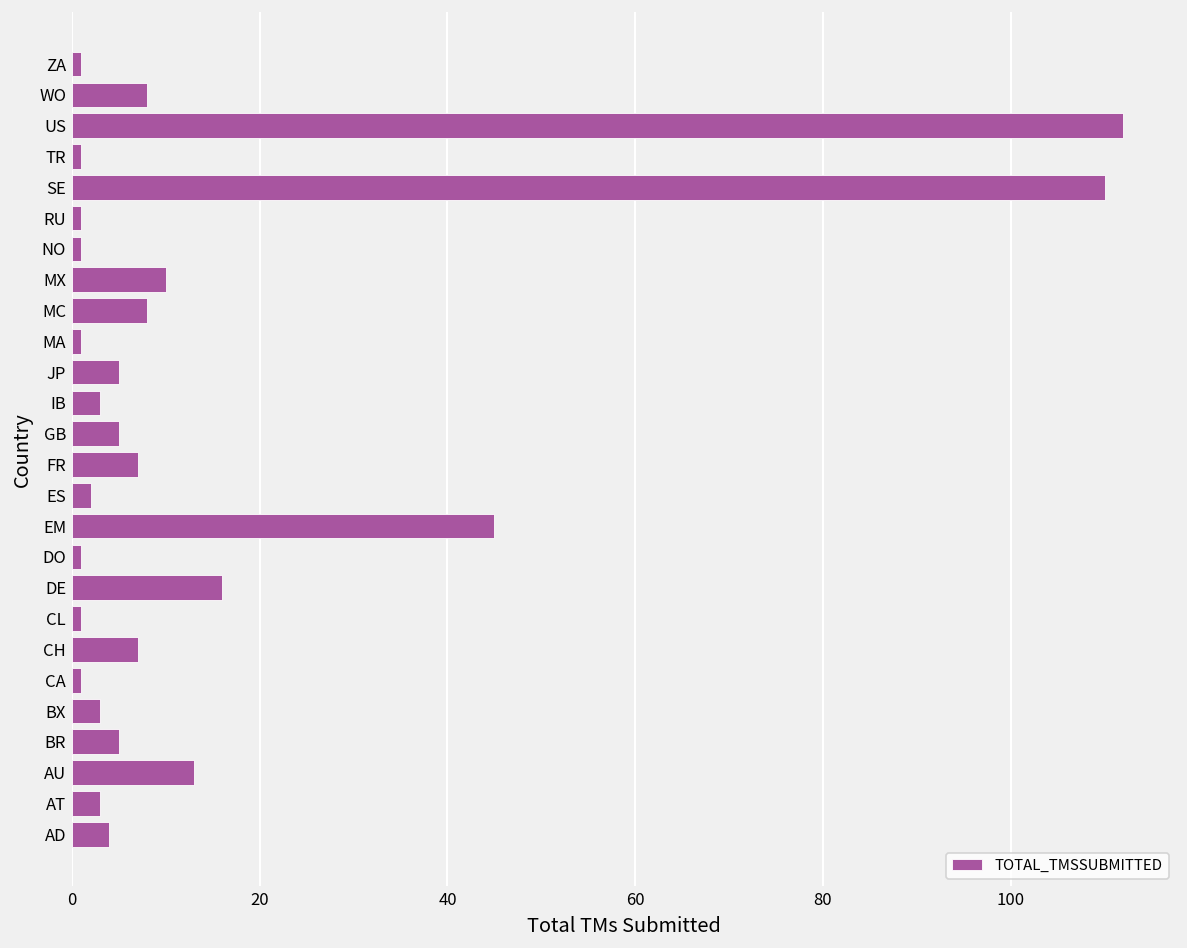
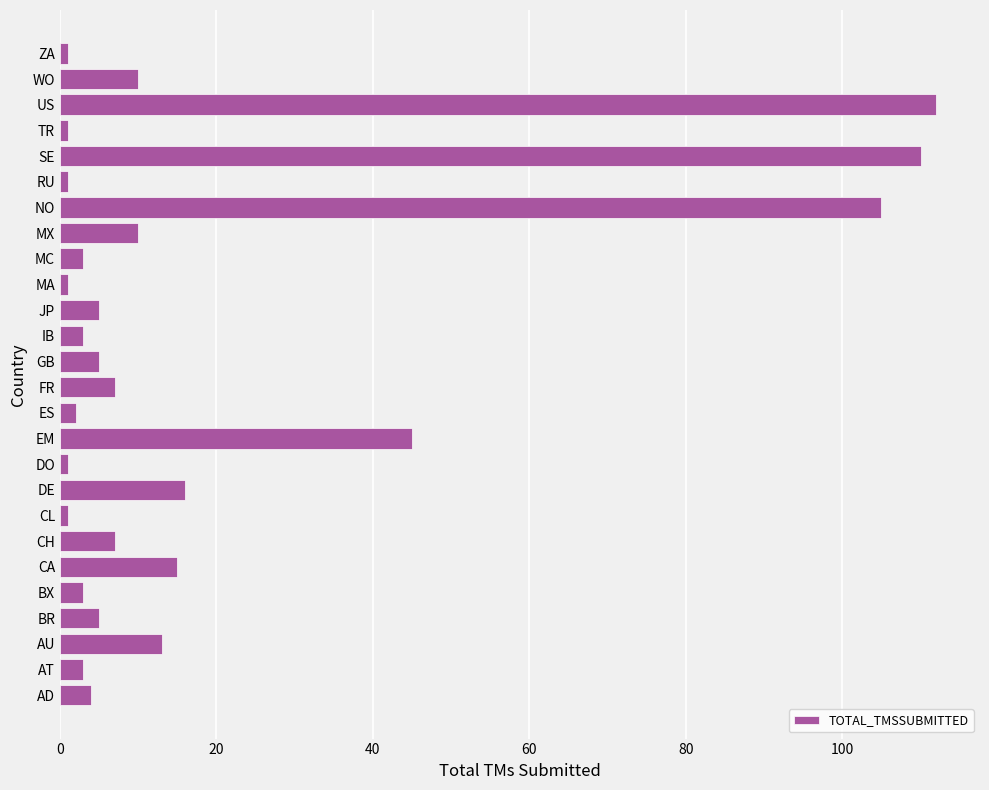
  {
    "ZA": 1,
-   "WO": 8,
+   "WO": 10,
    "US": 112,
    "TR": 1,
    "SE": 110,
    "RU": 1,
-   "NO": 1,
+   "NO": 105,
    "MX": 10,
-   "MC": 8,
+   "MC": 3,
    "MA": 1,
    "JP": 5,
    "IB": 3,
    "GB": 5,
    "FR": 7,
    "ES": 2,
    "EM": 45,
    "DO": 1,
    "DE": 16,
    "CL": 1,
    "CH": 7,
-   "CA": 1,
+   "CA": 15,
    "BX": 3,
    "BR": 5,
    "AU": 13,
    "AT": 3,
    "AD": 4
  }
